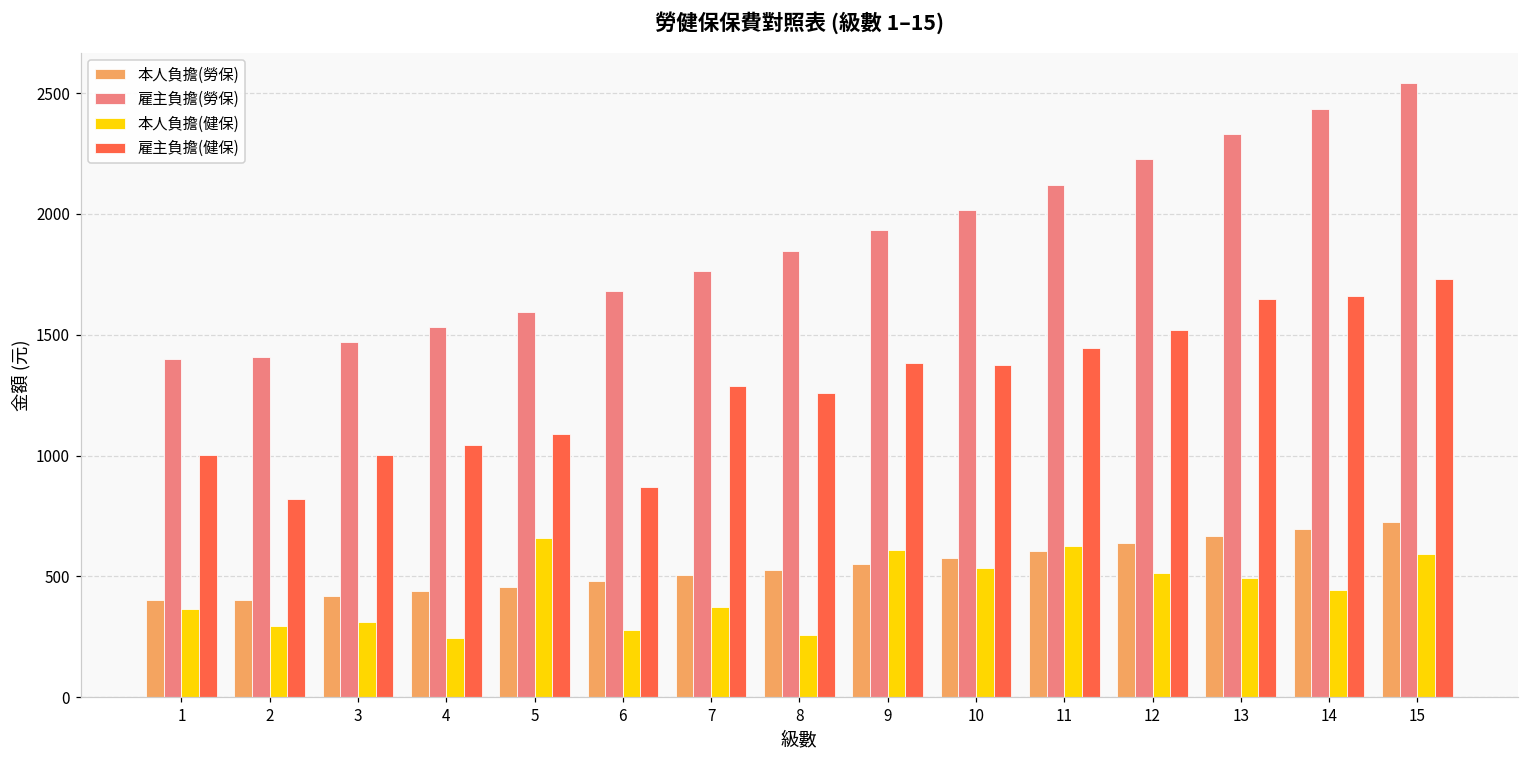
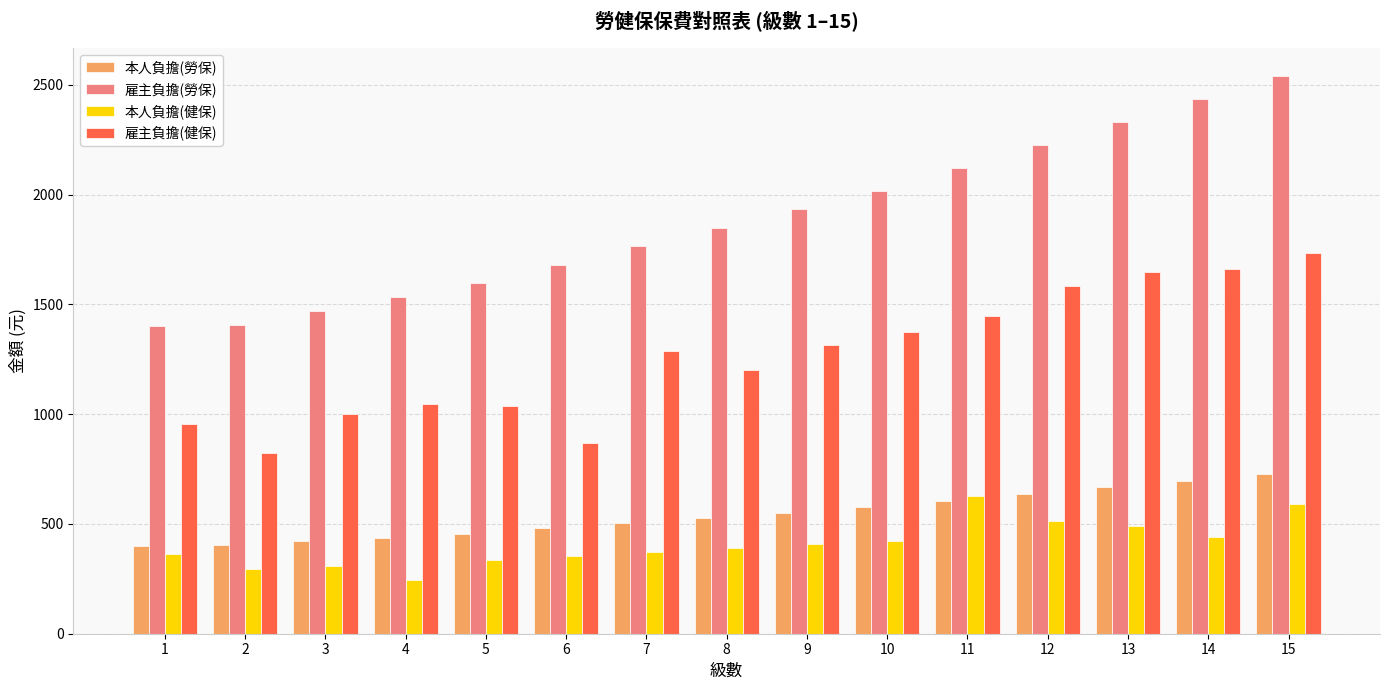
  {
    "本人負擔(健保)": {
      "1": 370,
      "2": 300,
      "3": 310,
      "4": 240,
-     "5": 660,
-     "6": 280,
+     "5": 340,
+     "6": 350,
      "7": 370,
-     "8": 260,
-     "9": 610,
-     "10": 540,
+     "8": 390,
+     "9": 410,
+     "10": 420,
      "11": 630,
      "12": 510,
      "13": 490,
      "14": 440,
      "15": 590
    },
    "雇主負擔(健保)": {
-     "1": 1000,
+     "1": 960,
      "2": 820,
      "3": 1000,
      "4": 1050,
-     "5": 1090,
+     "5": 1040,
      "6": 870,
      "7": 1290,
-     "8": 1260,
-     "9": 1380,
+     "8": 1200,
+     "9": 1320,
      "10": 1370,
      "11": 1450,
-     "12": 1520,
+     "12": 1590,
      "13": 1650,
      "14": 1660,
      "15": 1730
    }
  }
